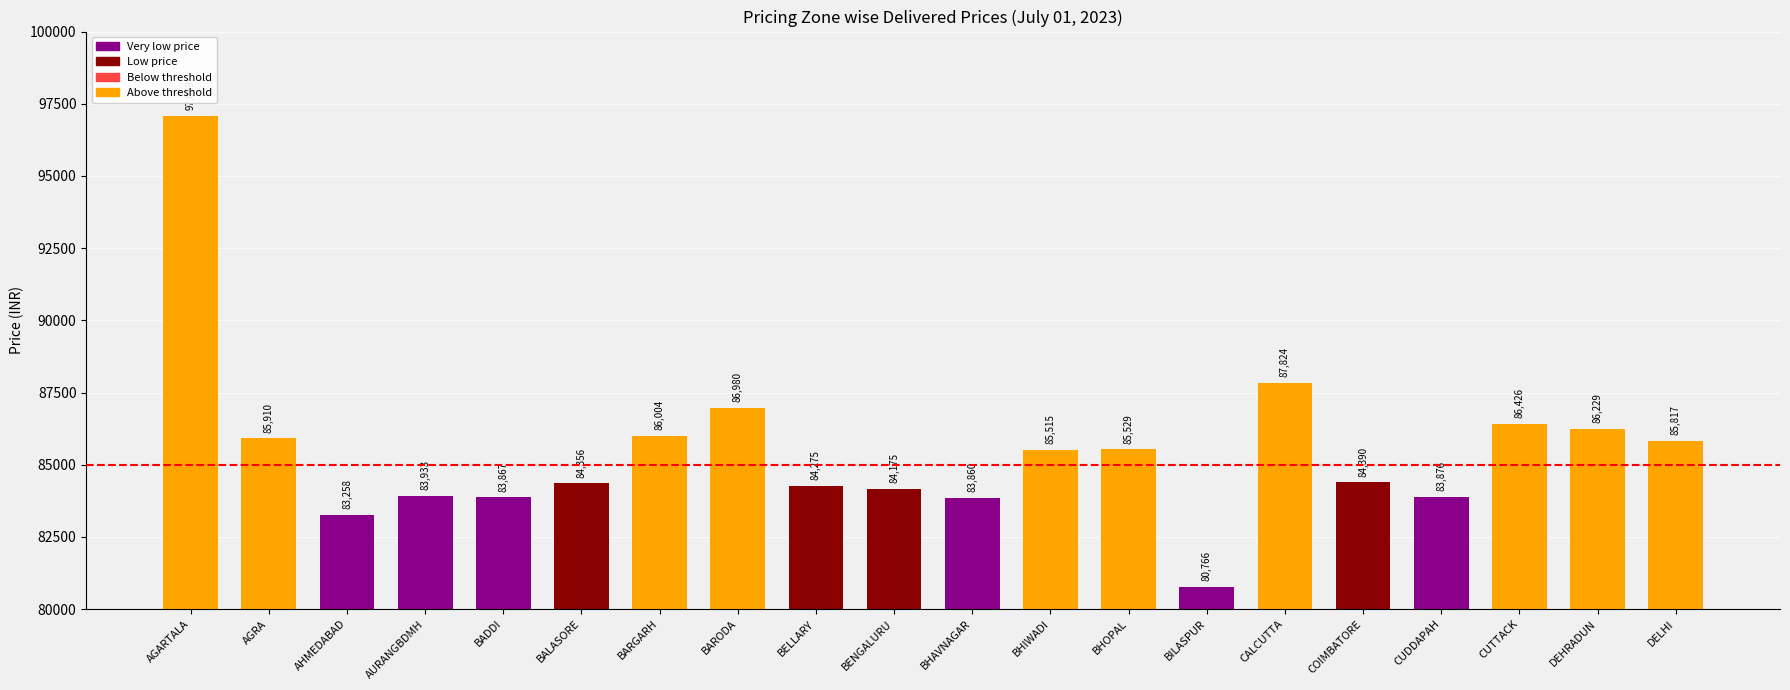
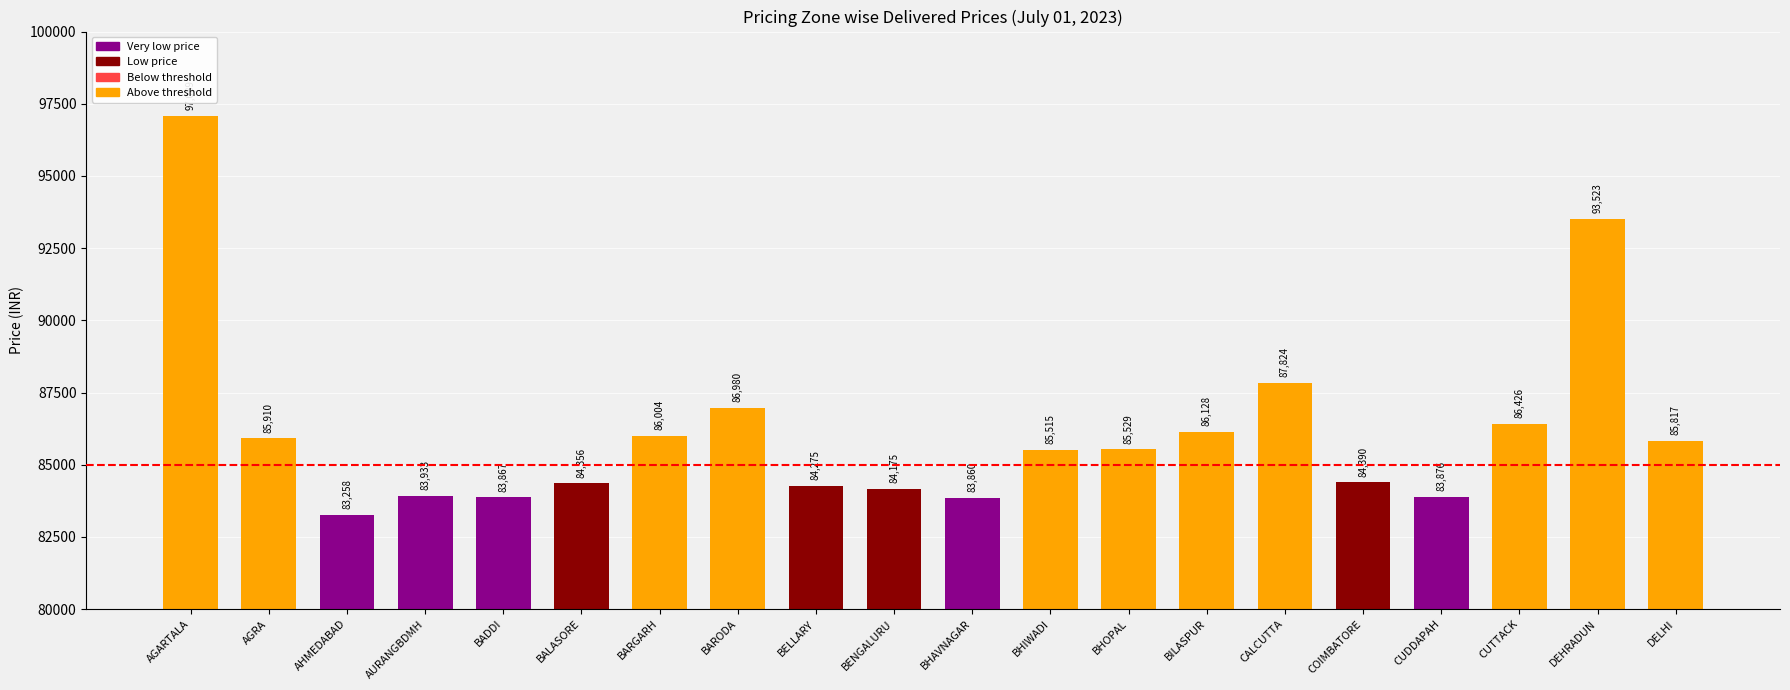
  {
    "AGRA": "85,910",
    "AHMEDABAD": "83,258",
    "AURANGBDMH": "83,933",
    "BADDI": "83,867",
    "BALASORE": "84,356",
    "BARGARH": "86,004",
    "BARODA": "86,980",
    "BELLARY": "84,275",
    "BENGALURU": "84,175",
    "BHAVNAGAR": "83,860",
    "BHIWADI": "85,515",
    "BHOPAL": "85,529",
-   "BILASPUR": "80,766",
+   "BILASPUR": "86,128",
    "CALCUTTA": "87,824",
    "COIMBATORE": "84,390",
    "CUDDAPAH": "83,876",
    "CUTTACK": "86,426",
-   "DEHRADUN": "86,229",
+   "DEHRADUN": "93,523",
    "DELHI": "85,817"
  }
